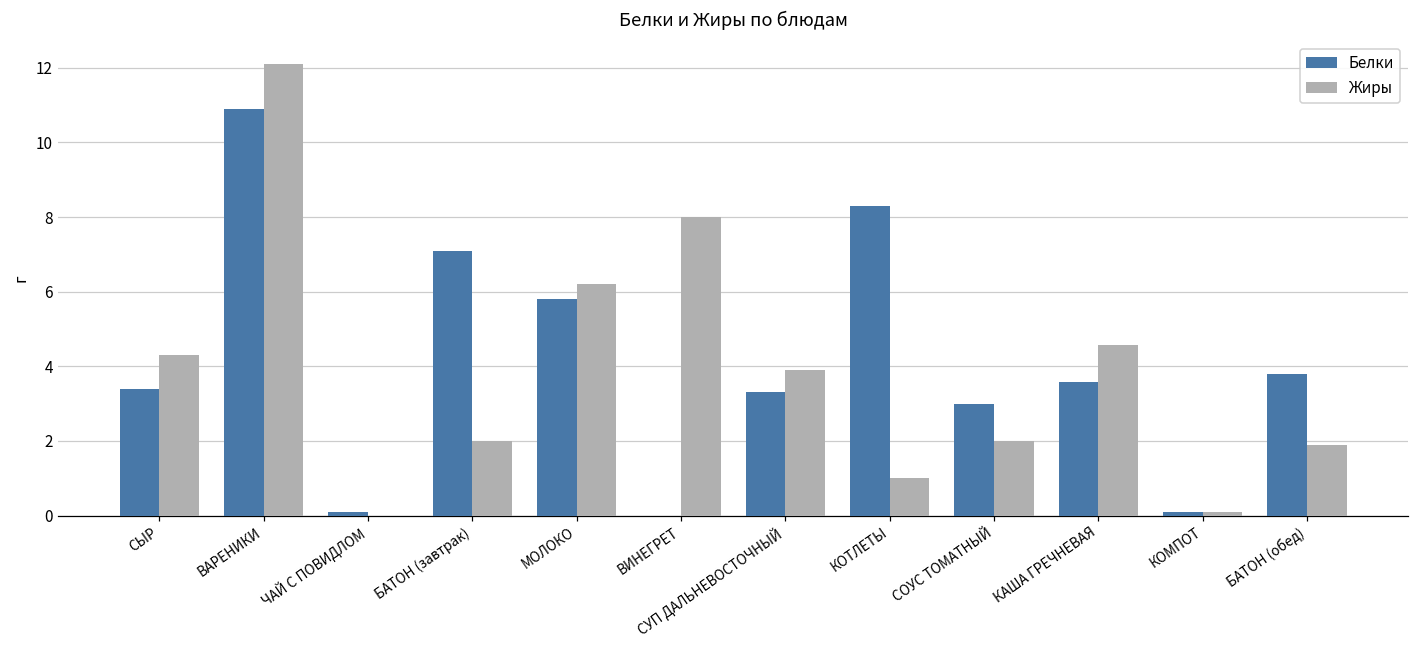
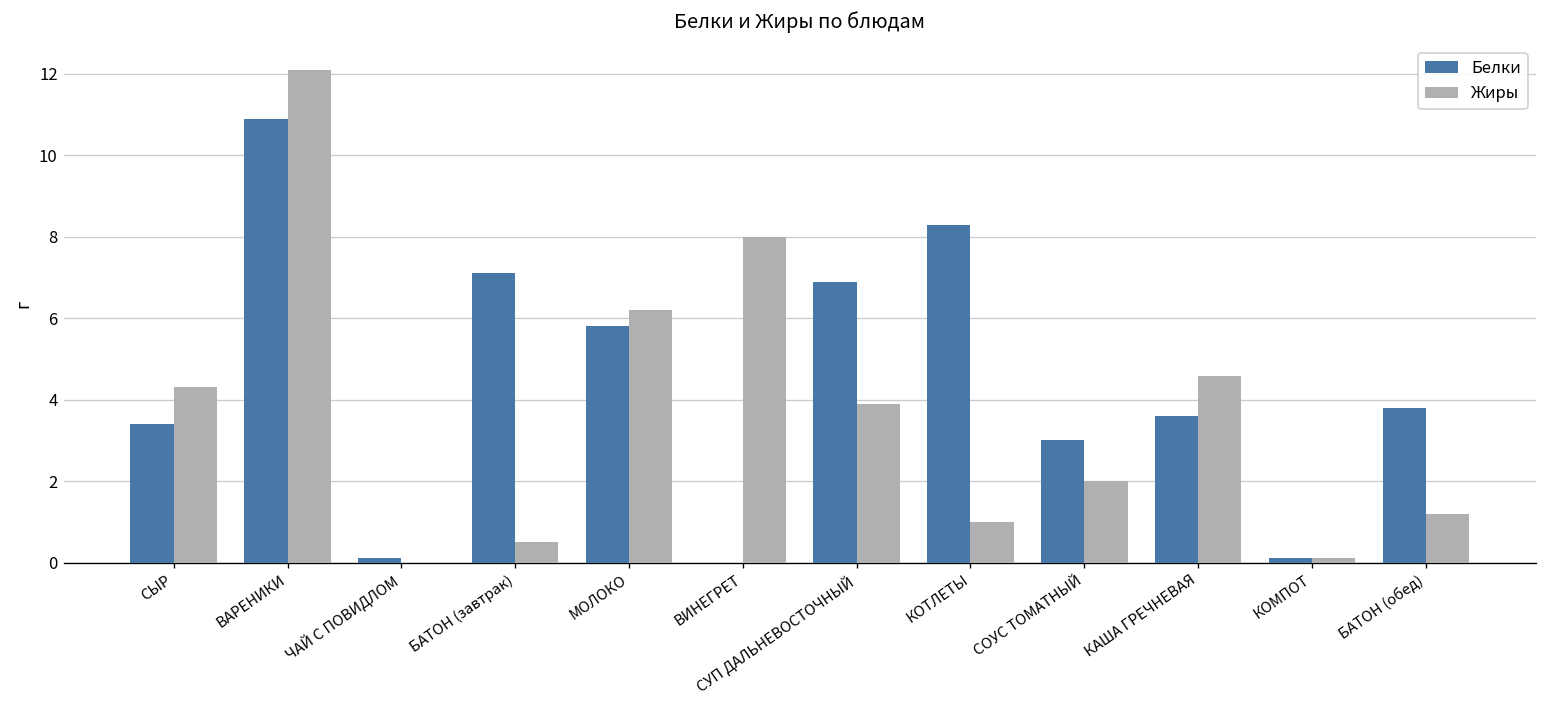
  {
    "Белки": {
      "СЫР": 3.4,
      "ВАРЕНИКИ": 10.9,
      "ЧАЙ С ПОВИДЛОМ": 0.1,
      "БАТОН (завтрак)": 7.1,
      "МОЛОКО": 5.8,
      "ВИНЕГРЕТ": 0.0,
-     "СУП ДАЛЬНЕВОСТОЧНЫЙ": 3.3,
+     "СУП ДАЛЬНЕВОСТОЧНЫЙ": 6.9,
      "КОТЛЕТЫ": 8.3,
      "СОУС ТОМАТНЫЙ": 3.0,
      "КАША ГРЕЧНЕВАЯ": 3.6,
      "КОМПОТ": 0.1,
      "БАТОН (обед)": 3.8
    },
    "Жиры": {
      "СЫР": 4.3,
      "ВАРЕНИКИ": 12.1,
      "ЧАЙ С ПОВИДЛОМ": 0.0,
-     "БАТОН (завтрак)": 2.0,
+     "БАТОН (завтрак)": 0.5,
      "МОЛОКО": 6.2,
      "ВИНЕГРЕТ": 8.0,
      "СУП ДАЛЬНЕВОСТОЧНЫЙ": 3.9,
      "КОТЛЕТЫ": 1.0,
      "СОУС ТОМАТНЫЙ": 2.0,
      "КАША ГРЕЧНЕВАЯ": 4.6,
      "КОМПОТ": 0.1,
-     "БАТОН (обед)": 1.9
+     "БАТОН (обед)": 1.2
    }
  }
